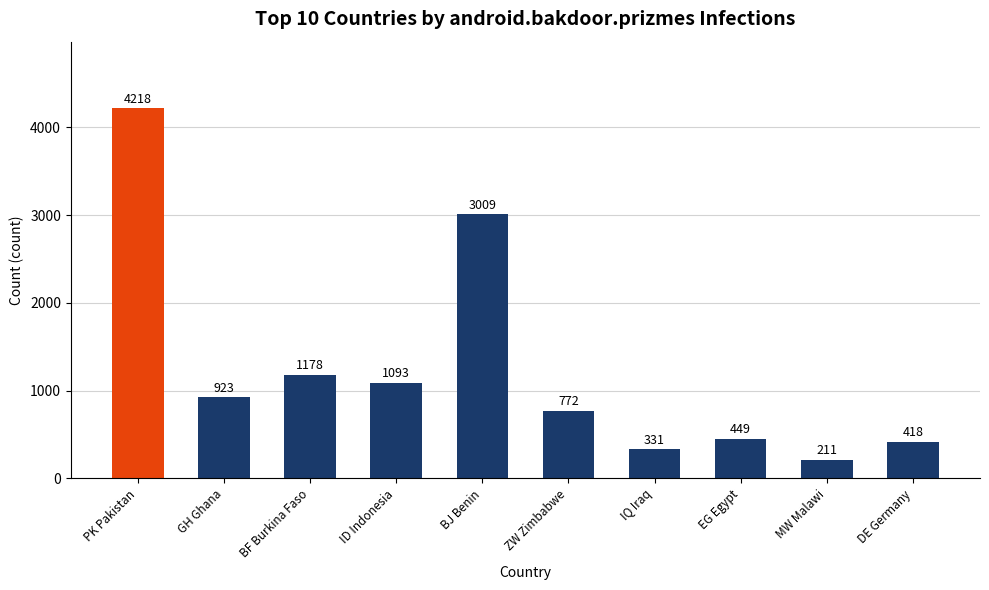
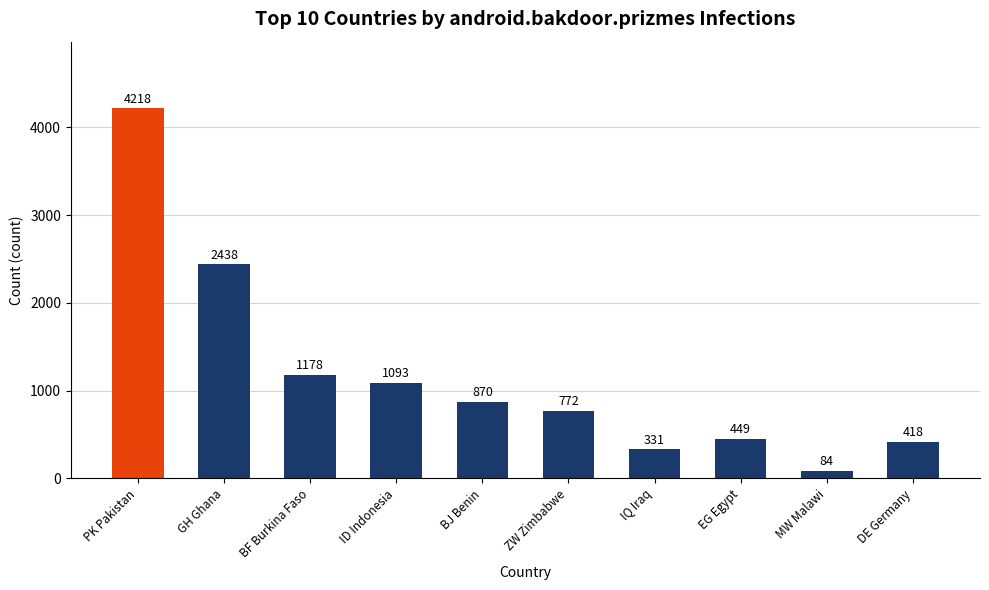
  {
    "PK Pakistan": 4218,
-   "GH Ghana": 923,
+   "GH Ghana": 2438,
    "BF Burkina Faso": 1178,
    "ID Indonesia": 1093,
-   "BJ Benin": 3009,
+   "BJ Benin": 870,
    "ZW Zimbabwe": 772,
    "IQ Iraq": 331,
    "EG Egypt": 449,
-   "MW Malawi": 211,
+   "MW Malawi": 84,
    "DE Germany": 418
  }
